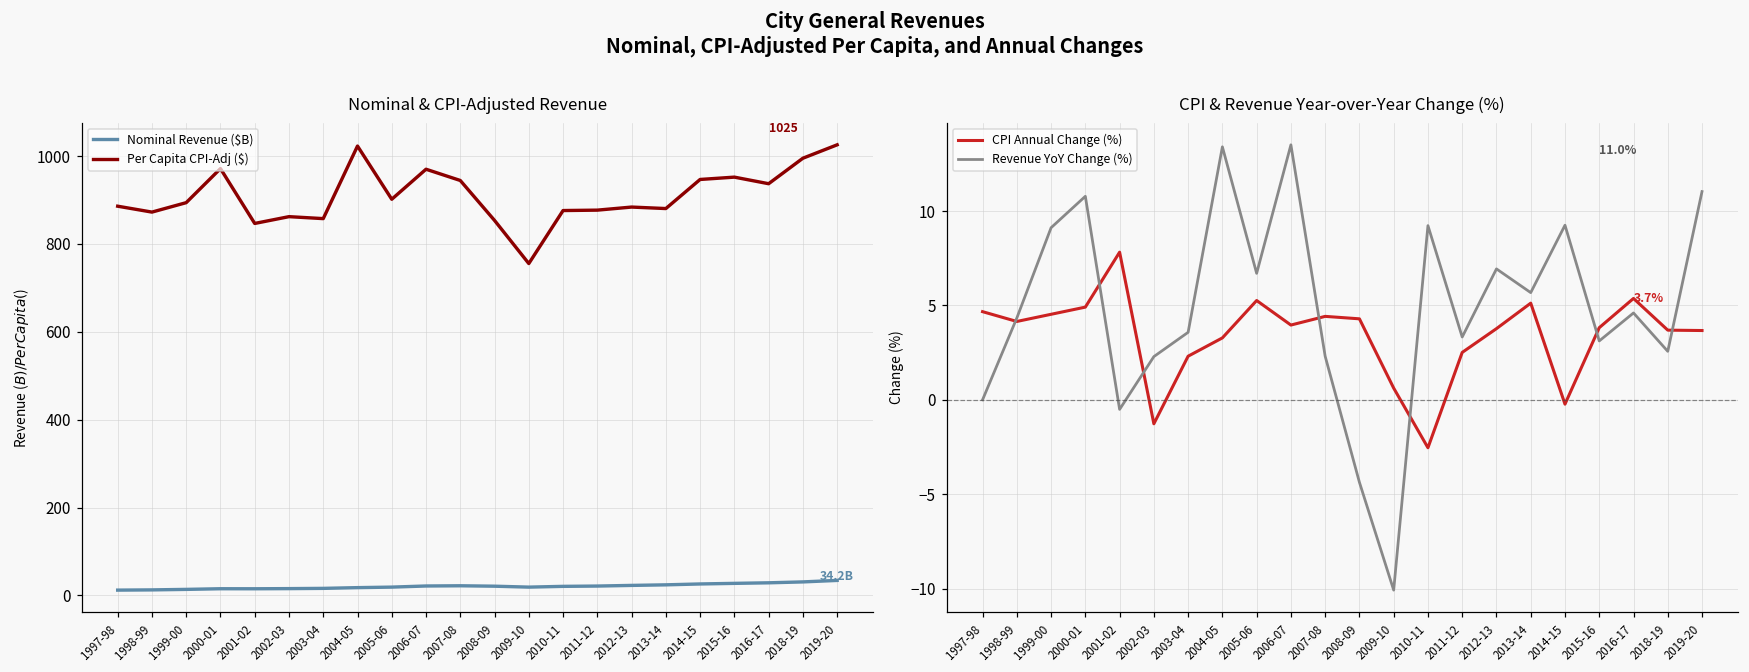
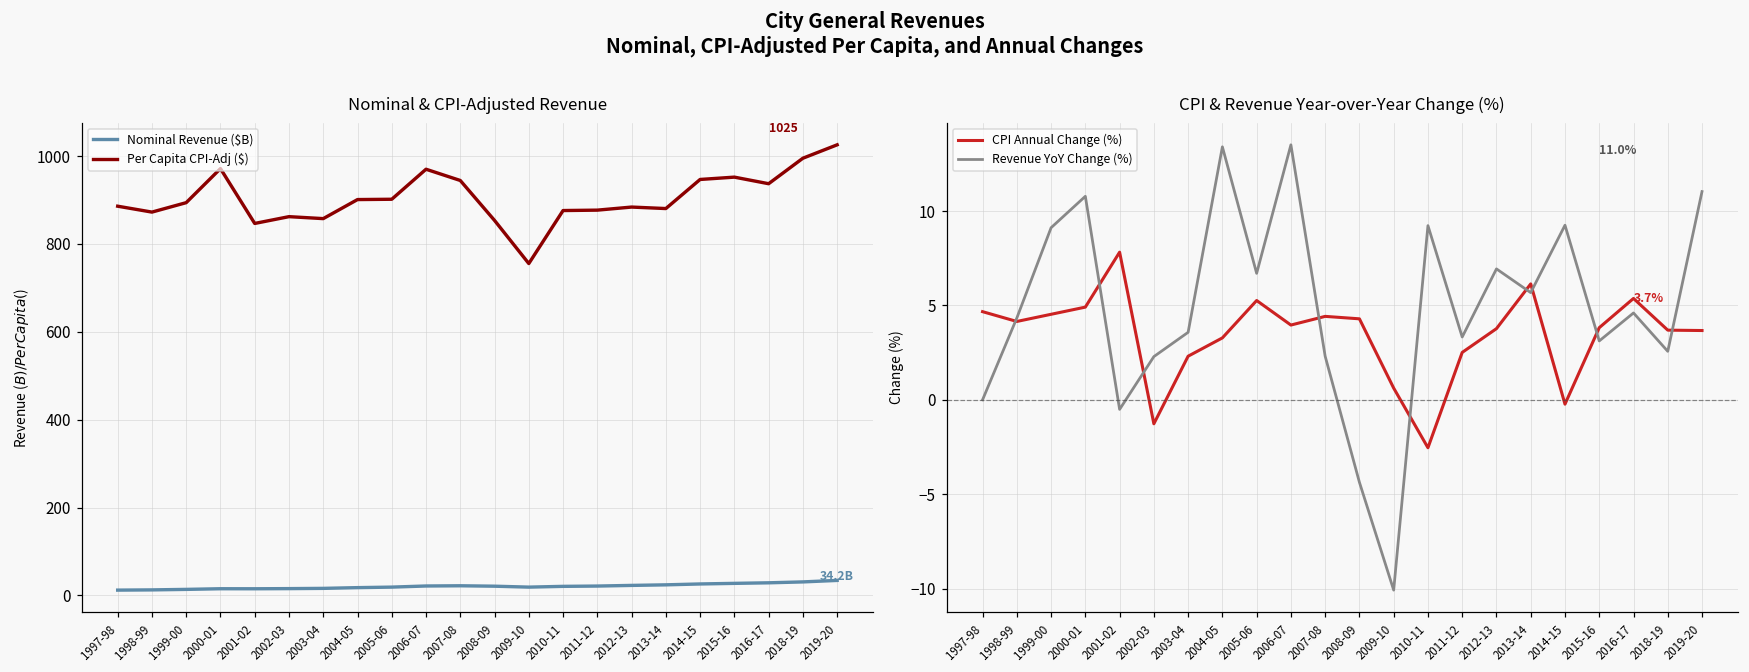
  {
    "Nominal & CPI-Adjusted Revenue": {
      "Nominal Revenue ($B)": {
        "2019-20": "34.2B"
      },
      "Per Capita CPI-Adj ($)": {
        "1997-98": "890",
        "1998-99": "870",
        "1999-00": "890",
        "2001-02": "850",
        "2002-03": "860",
        "2003-04": "860",
-       "2004-05": "1020",
+       "2004-05": "900",
        "2005-06": "900",
        "2006-07": "970",
        "2007-08": "940",
        "2008-09": "850",
        "2009-10": "760",
        "2010-11": "880",
        "2011-12": "880",
        "2012-13": "880",
        "2013-14": "880",
        "2014-15": "950",
        "2015-16": "950",
        "2016-17": "940",
        "2019-20": "1030"
      }
    },
    "CPI & Revenue Year-over-Year Change (%)": {
      "CPI Annual Change (%)": {
        "1997-98": "4.7",
        "1998-99": "4.2",
        "1999-00": "4.5",
        "2000-01": "4.9",
        "2001-02": "7.8",
        "2002-03": "-1.3",
        "2003-04": "2.3",
        "2004-05": "3.3",
        "2005-06": "5.3",
        "2006-07": "4.0",
        "2007-08": "4.4",
        "2008-09": "4.3",
        "2009-10": "0.6",
        "2010-11": "-2.5",
        "2011-12": "2.5",
        "2012-13": "3.8",
-       "2013-14": "5.1",
+       "2013-14": "6.1",
        "2014-15": "-0.2",
        "2015-16": "3.8",
        "2019-20": "3.7"
      },
      "Revenue YoY Change (%)": {
        "1997-98": "0.0",
        "1998-99": "4.3",
        "1999-00": "9.1",
        "2000-01": "10.8",
        "2001-02": "-0.5",
        "2002-03": "2.3",
        "2003-04": "3.6",
        "2004-05": "13.4",
        "2005-06": "6.7",
        "2006-07": "13.5",
        "2007-08": "2.3",
        "2008-09": "-4.4",
        "2009-10": "-10.1",
        "2010-11": "9.2",
        "2011-12": "3.3",
        "2012-13": "6.9",
        "2013-14": "5.7",
        "2014-15": "9.3",
        "2015-16": "3.1",
        "2016-17": "4.6",
        "2018-19": "2.6",
        "2019-20": "11.0"
      }
    }
  }
